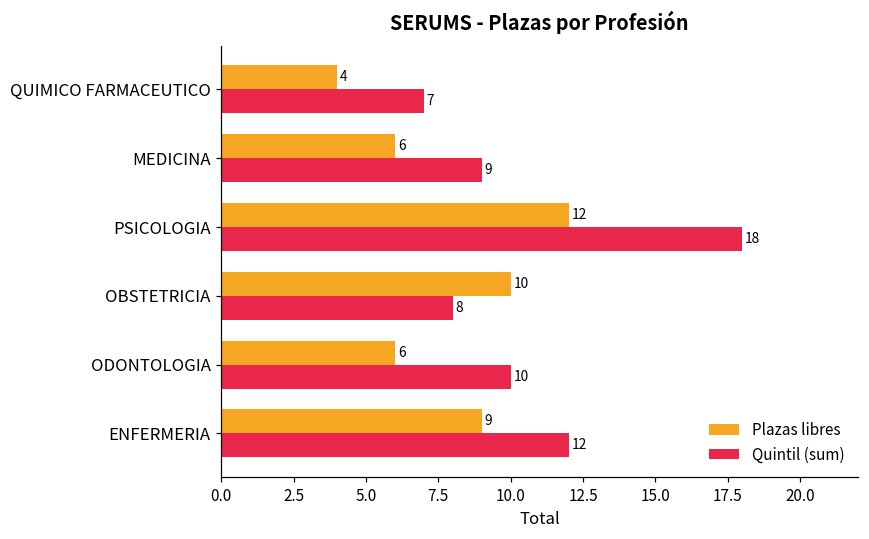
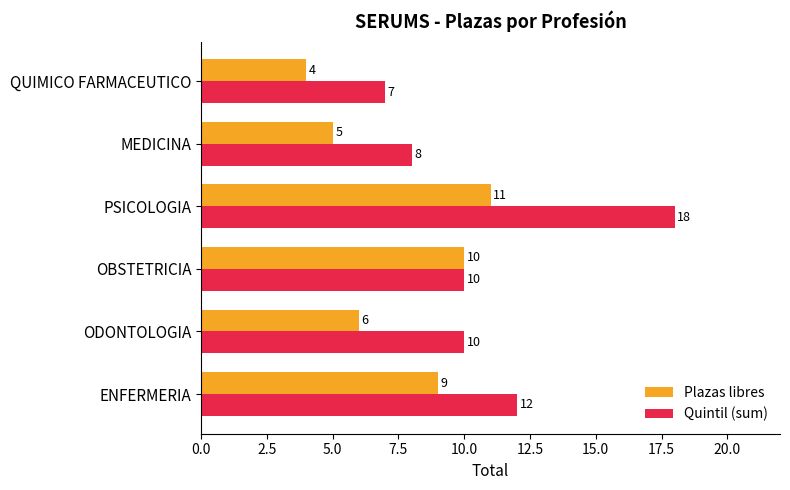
  {
    "Plazas libres": {
      "QUIMICO FARMACEUTICO": 4,
-     "MEDICINA": 6,
-     "PSICOLOGIA": 12,
+     "MEDICINA": 5,
+     "PSICOLOGIA": 11,
      "OBSTETRICIA": 10,
      "ODONTOLOGIA": 6,
      "ENFERMERIA": 9
    },
    "Quintil (sum)": {
      "QUIMICO FARMACEUTICO": 7,
-     "MEDICINA": 9,
+     "MEDICINA": 8,
      "PSICOLOGIA": 18,
-     "OBSTETRICIA": 8,
+     "OBSTETRICIA": 10,
      "ODONTOLOGIA": 10,
      "ENFERMERIA": 12
    }
  }
